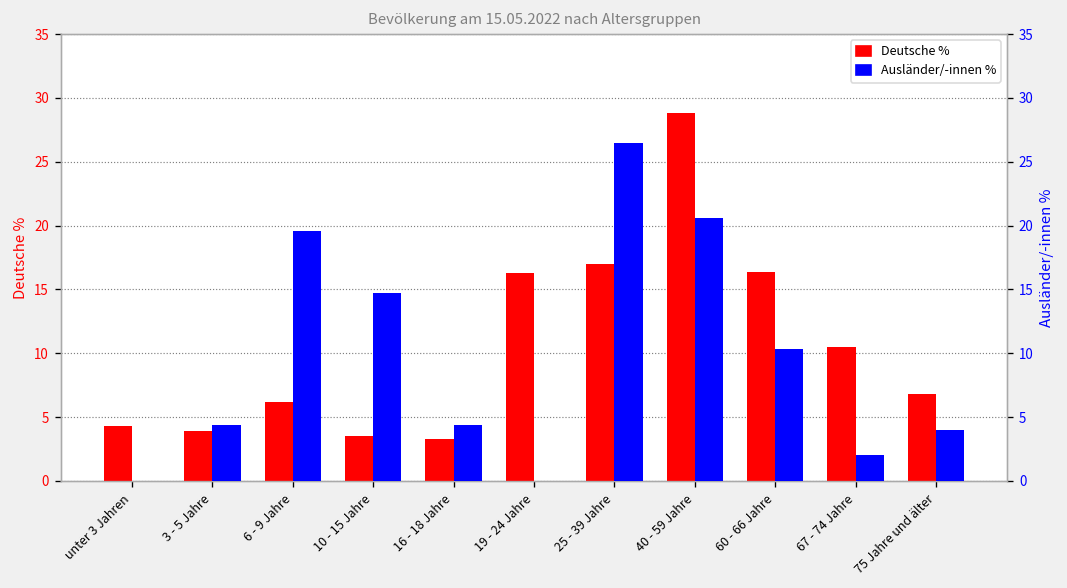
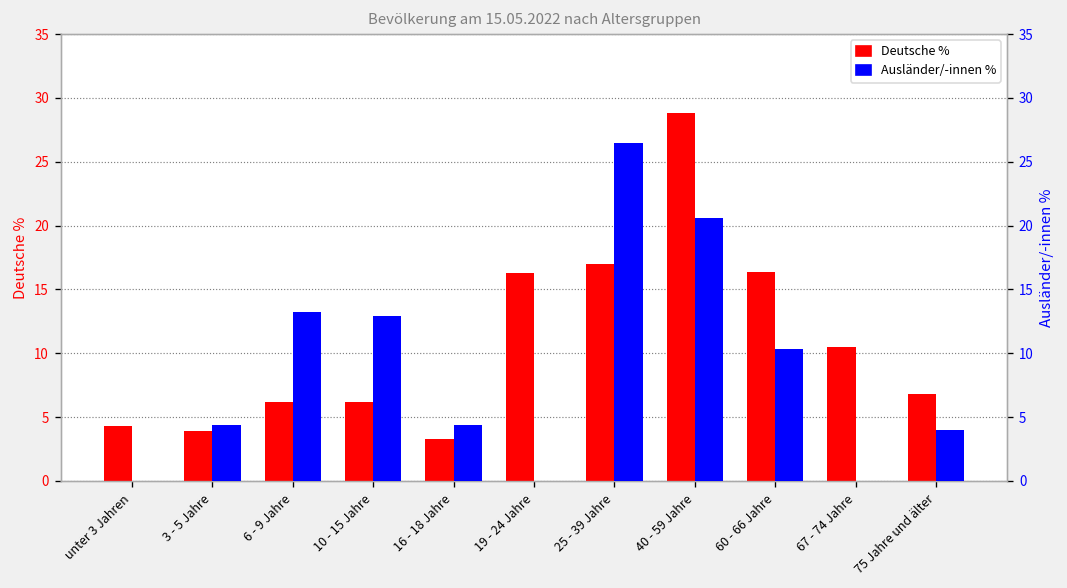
  {
    "Deutsche %": {
      "unter 3 Jahren": 4.3,
      "3 - 5 Jahre": 3.9,
      "6 - 9 Jahre": 6.2,
-     "10 - 15 Jahre": 3.5,
+     "10 - 15 Jahre": 6.2,
      "16 - 18 Jahre": 3.3,
      "19 - 24 Jahre": 16.3,
      "25 - 39 Jahre": 17.0,
      "40 - 59 Jahre": 28.8,
      "60 - 66 Jahre": 16.4,
      "67 - 74 Jahre": 10.5,
      "75 Jahre und älter": 6.8
    },
    "Ausländer/-innen %": {
      "unter 3 Jahren": 0.0,
      "3 - 5 Jahre": 4.4,
-     "6 - 9 Jahre": 19.6,
-     "10 - 15 Jahre": 14.7,
+     "6 - 9 Jahre": 13.2,
+     "10 - 15 Jahre": 12.9,
      "16 - 18 Jahre": 4.4,
      "19 - 24 Jahre": 0.0,
      "25 - 39 Jahre": 26.5,
      "40 - 59 Jahre": 20.6,
      "60 - 66 Jahre": 10.3,
-     "67 - 74 Jahre": 2,
+     "67 - 74 Jahre": 0,
      "75 Jahre und älter": 4.0
    }
  }
